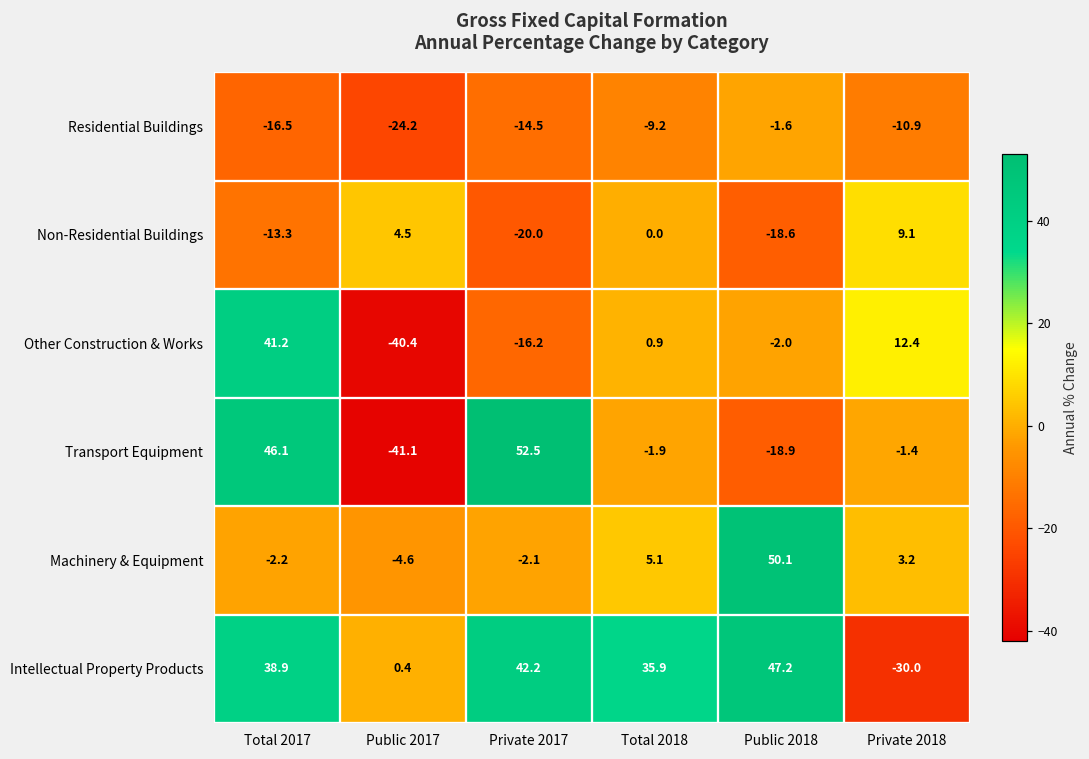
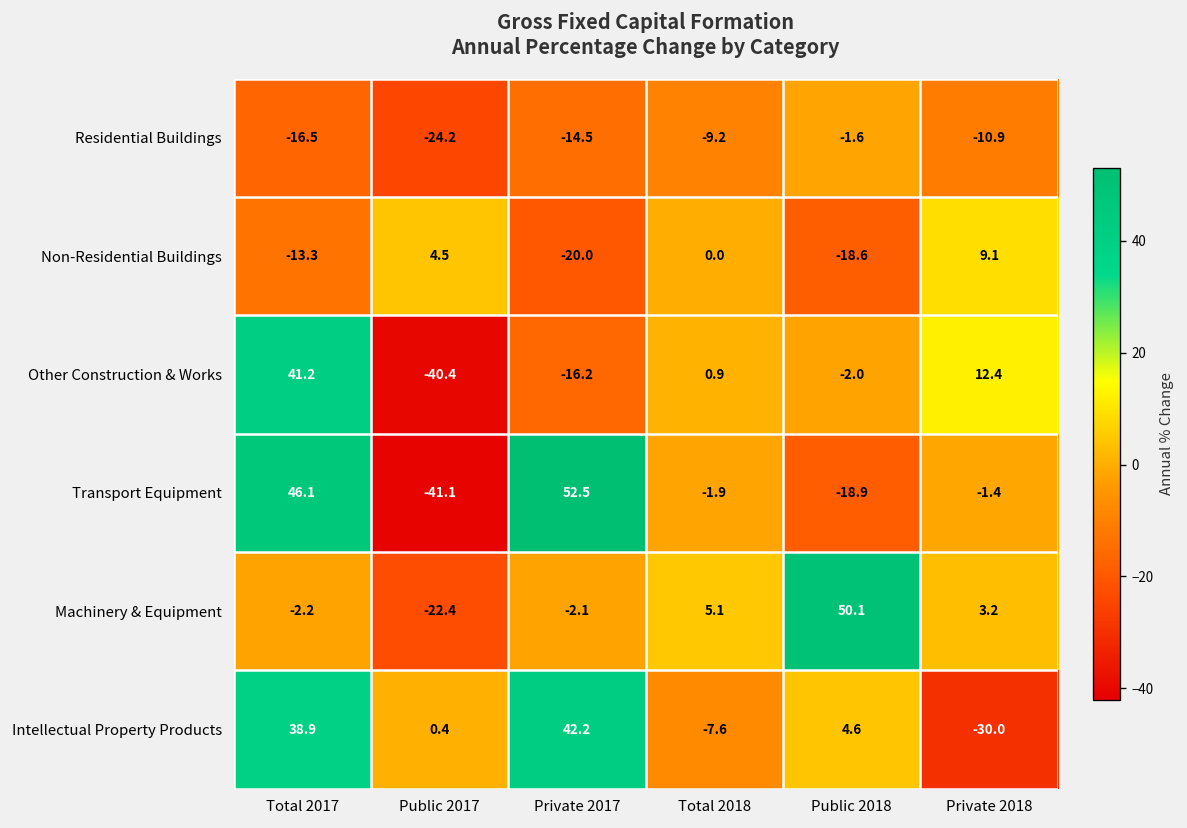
  {
    "Residential Buildings": {
      "Total 2017": -16.5,
      "Public 2017": -24.2,
      "Private 2017": -14.5,
      "Total 2018": -9.2,
      "Public 2018": -1.6,
      "Private 2018": -10.9
    },
    "Non-Residential Buildings": {
      "Total 2017": -13.3,
      "Public 2017": 4.5,
      "Private 2017": -20.0,
      "Total 2018": 0.0,
      "Public 2018": -18.6,
      "Private 2018": 9.1
    },
    "Other Construction & Works": {
      "Total 2017": 41.2,
      "Public 2017": -40.4,
      "Private 2017": -16.2,
      "Total 2018": 0.9,
      "Public 2018": -2.0,
      "Private 2018": 12.4
    },
    "Transport Equipment": {
      "Total 2017": 46.1,
      "Public 2017": -41.1,
      "Private 2017": 52.5,
      "Total 2018": -1.9,
      "Public 2018": -18.9,
      "Private 2018": -1.4
    },
    "Machinery & Equipment": {
      "Total 2017": -2.2,
-     "Public 2017": -4.6,
+     "Public 2017": -22.4,
      "Private 2017": -2.1,
      "Total 2018": 5.1,
      "Public 2018": 50.1,
      "Private 2018": 3.2
    },
    "Intellectual Property Products": {
      "Total 2017": 38.9,
      "Public 2017": 0.4,
      "Private 2017": 42.2,
-     "Total 2018": 35.9,
-     "Public 2018": 47.2,
+     "Total 2018": -7.6,
+     "Public 2018": 4.6,
      "Private 2018": -30.0
    }
  }
